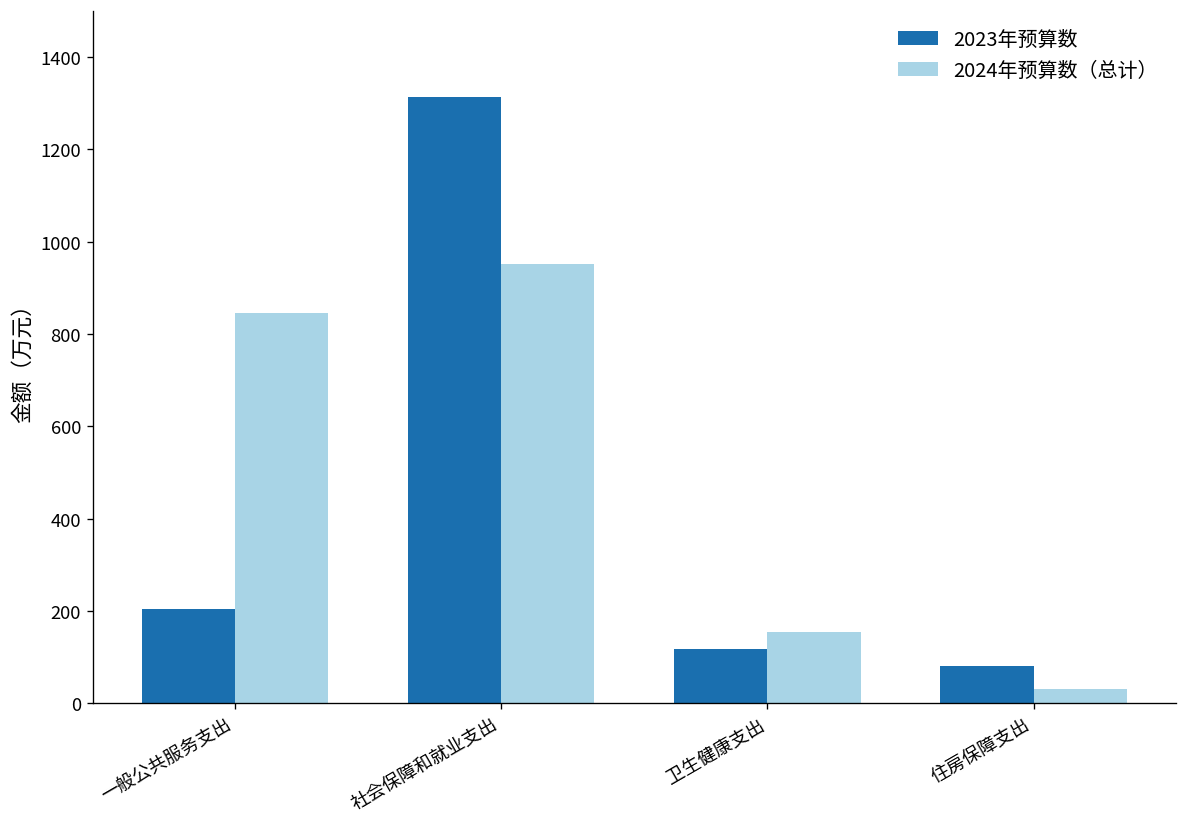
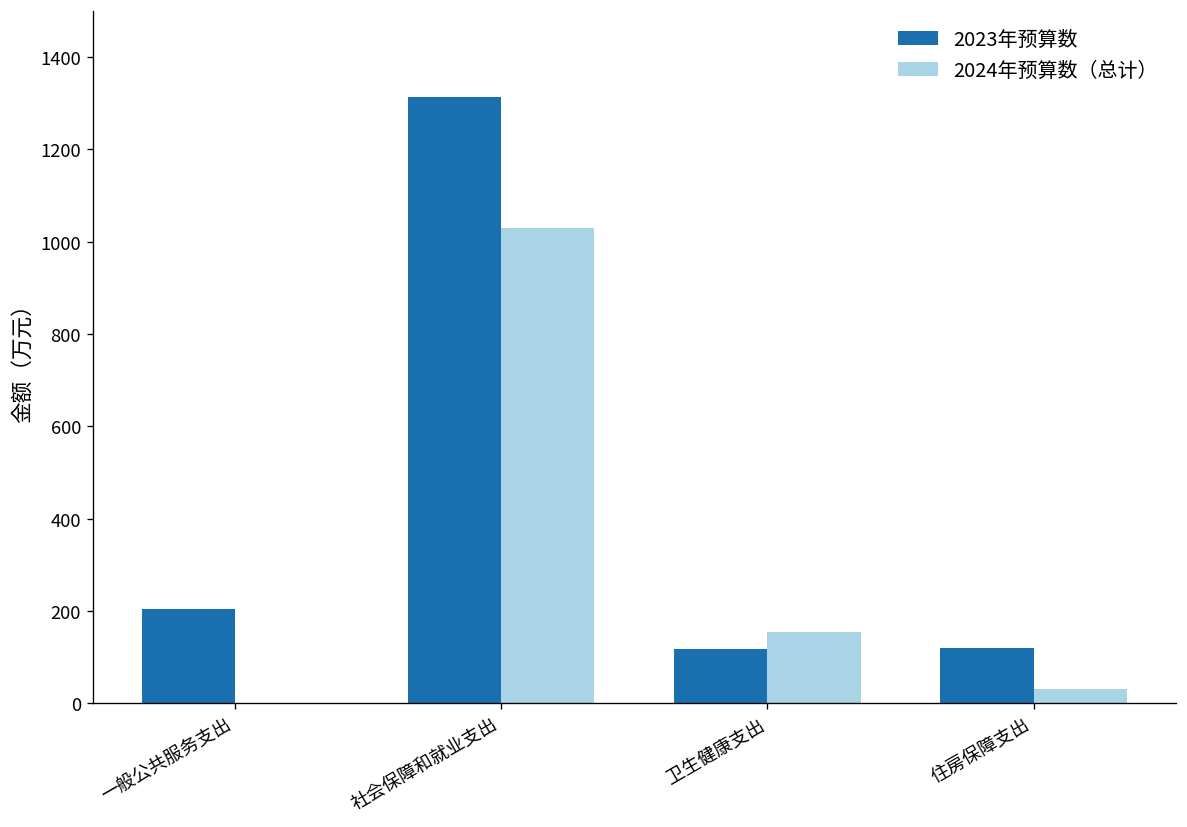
  {
    "2023年预算数": {
      "一般公共服务支出": 200,
      "社会保障和就业支出": 1310,
      "卫生健康支出": 120,
-     "住房保障支出": 80
+     "住房保障支出": 120
    },
    "2024年预算数（总计）": {
-     "一般公共服务支出": 850,
-     "社会保障和就业支出": 950,
+     "一般公共服务支出": 0,
+     "社会保障和就业支出": 1030,
      "卫生健康支出": 150,
      "住房保障支出": 30
    }
  }
